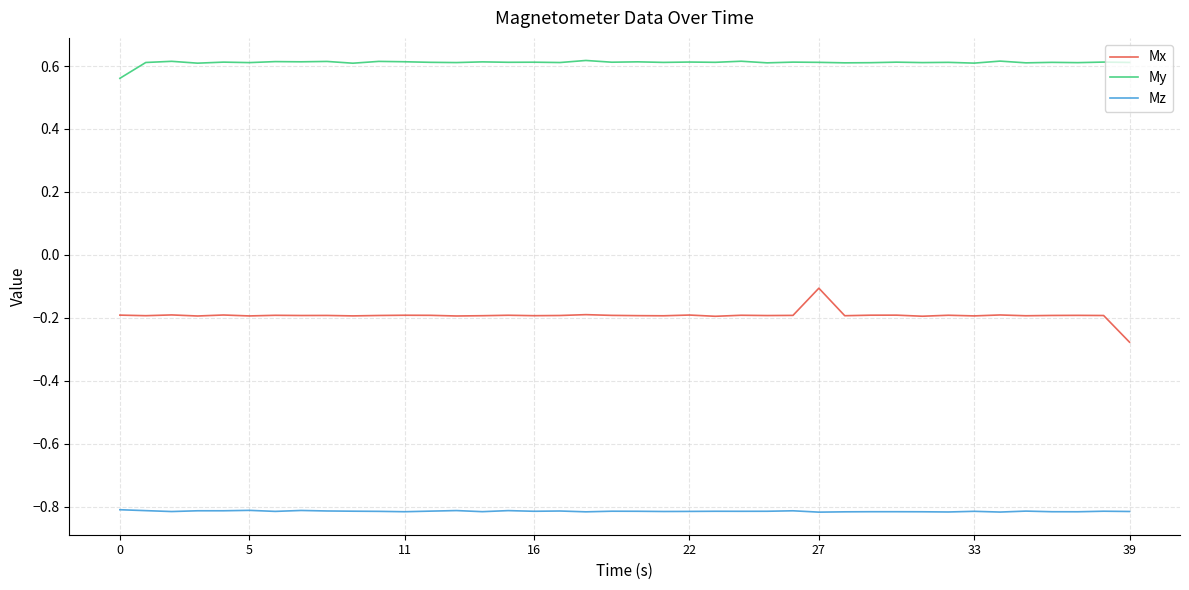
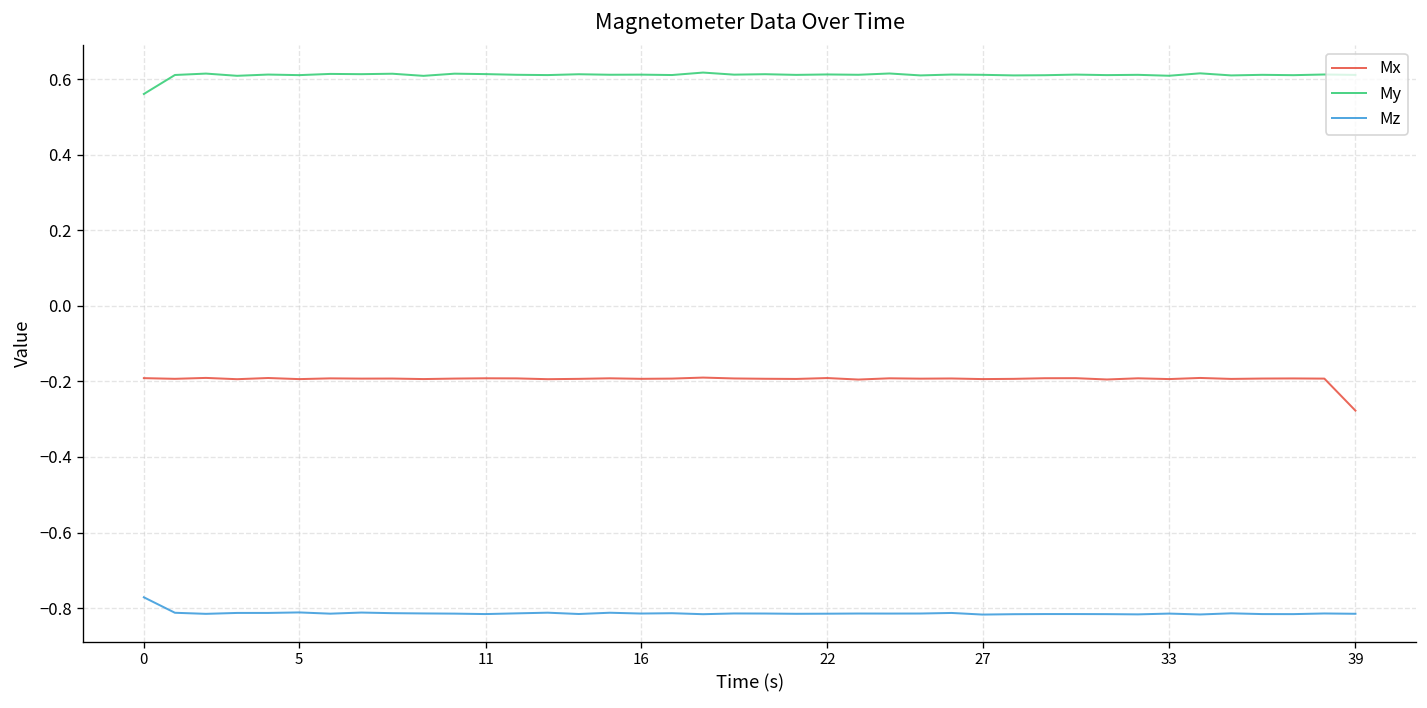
  {
    "Mx": {
      "0": -0.19,
      "5": -0.19,
      "11": -0.19,
      "16": -0.19,
      "22": -0.19,
-     "27": -0.11,
+     "27": -0.19,
      "33": -0.19,
      "39": -0.28
    },
    "My": {
      "0": 0.56,
      "5": 0.61,
      "11": 0.61,
      "16": 0.61,
      "22": 0.61,
      "27": 0.61,
      "33": 0.61
    },
    "Mz": {
-     "0": -0.81,
+     "0": -0.77,
      "5": -0.81,
      "11": -0.82,
      "16": -0.81,
      "22": -0.81,
      "27": -0.82,
      "33": -0.81,
      "39": -0.82
    }
  }
